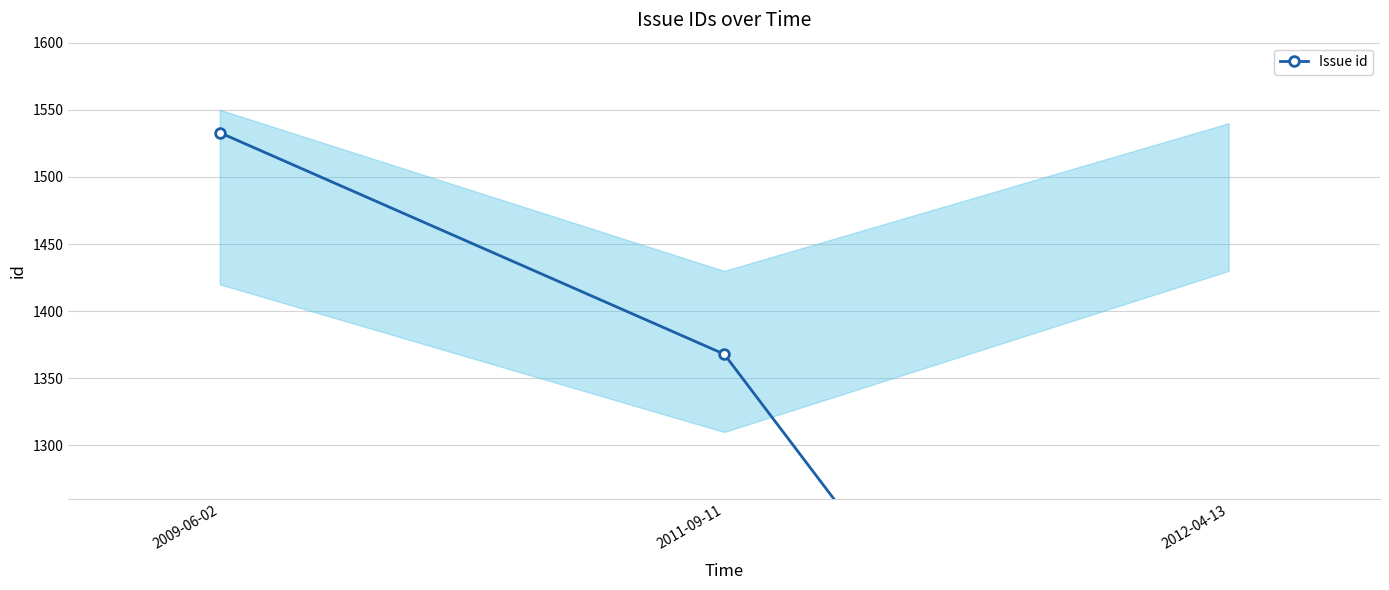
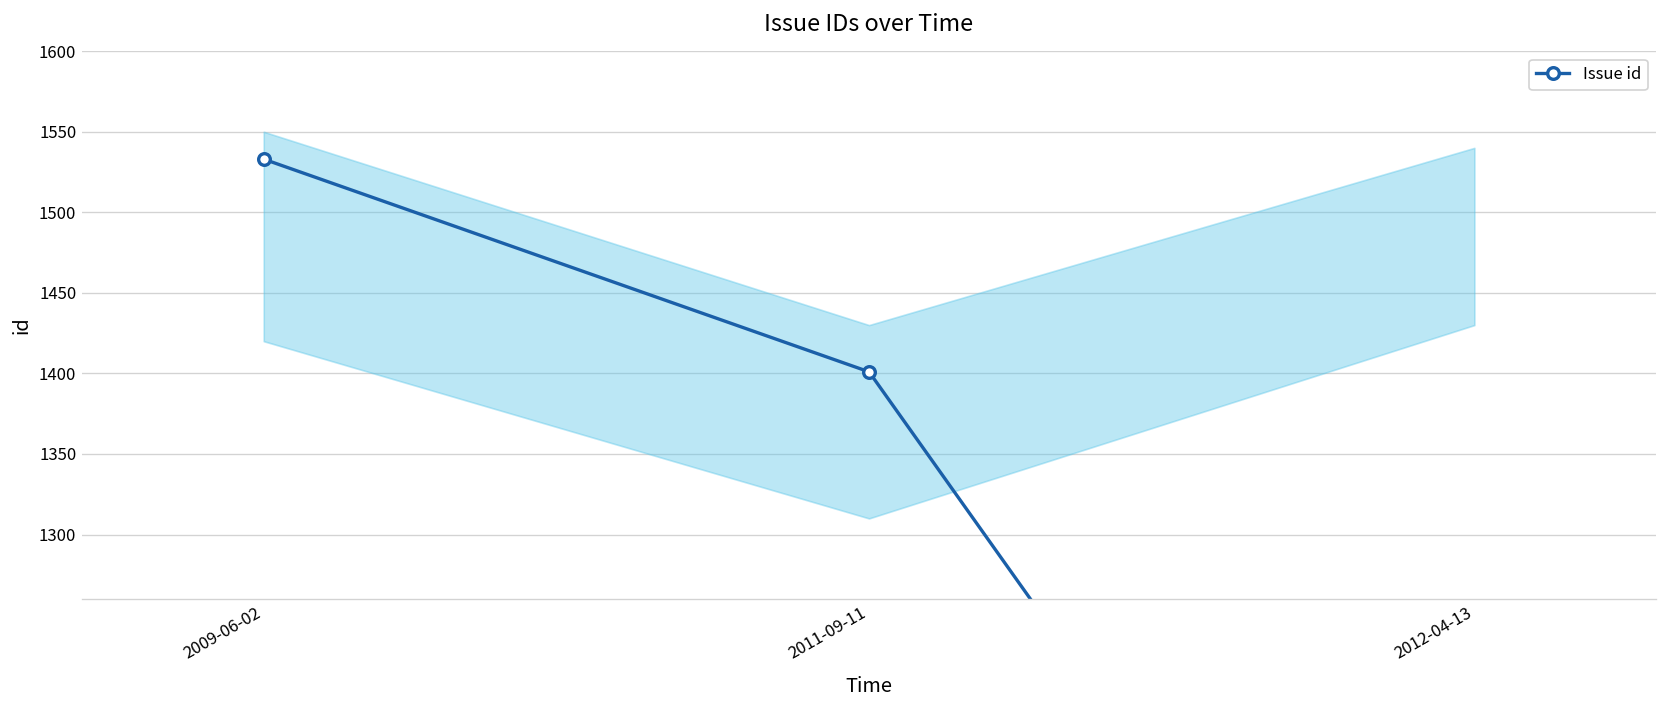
  {
    "Issue id": {
      "2009-06-02": 1533,
-     "2011-09-11": 1368
+     "2011-09-11": 1401
    }
  }
